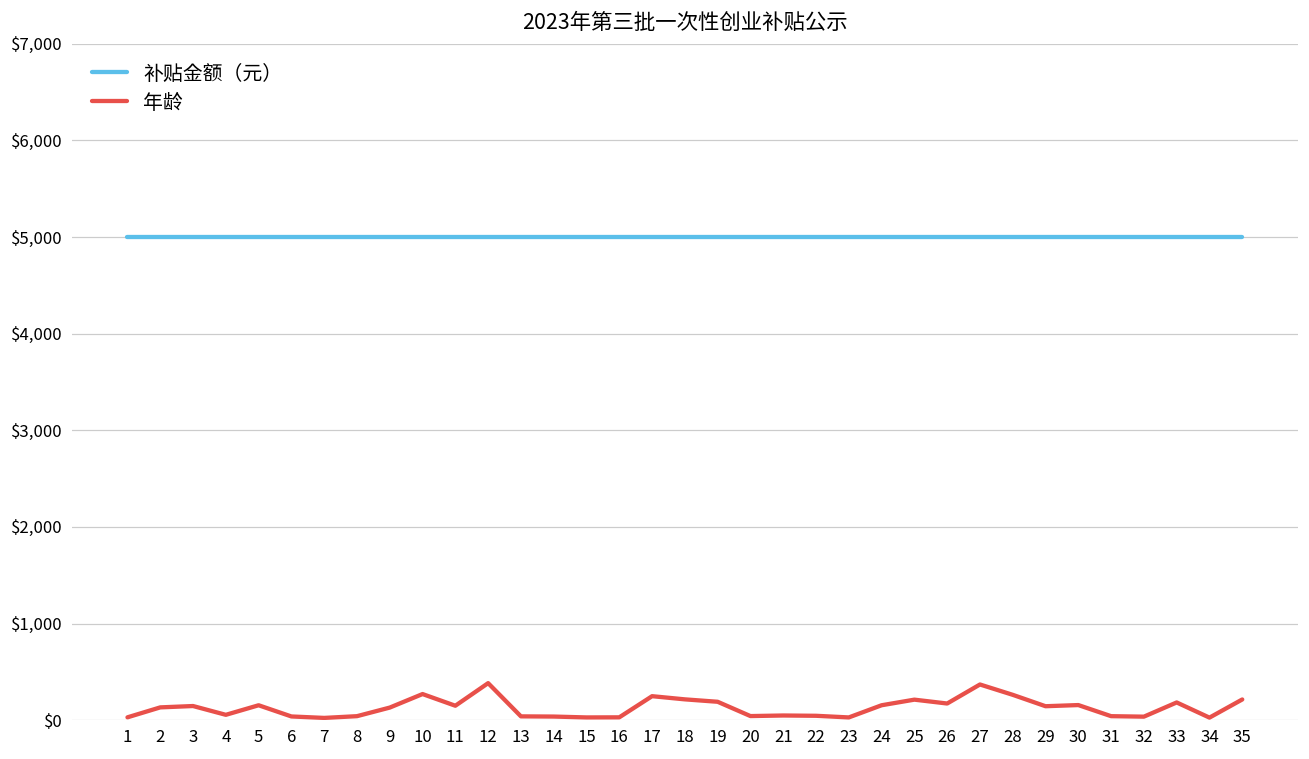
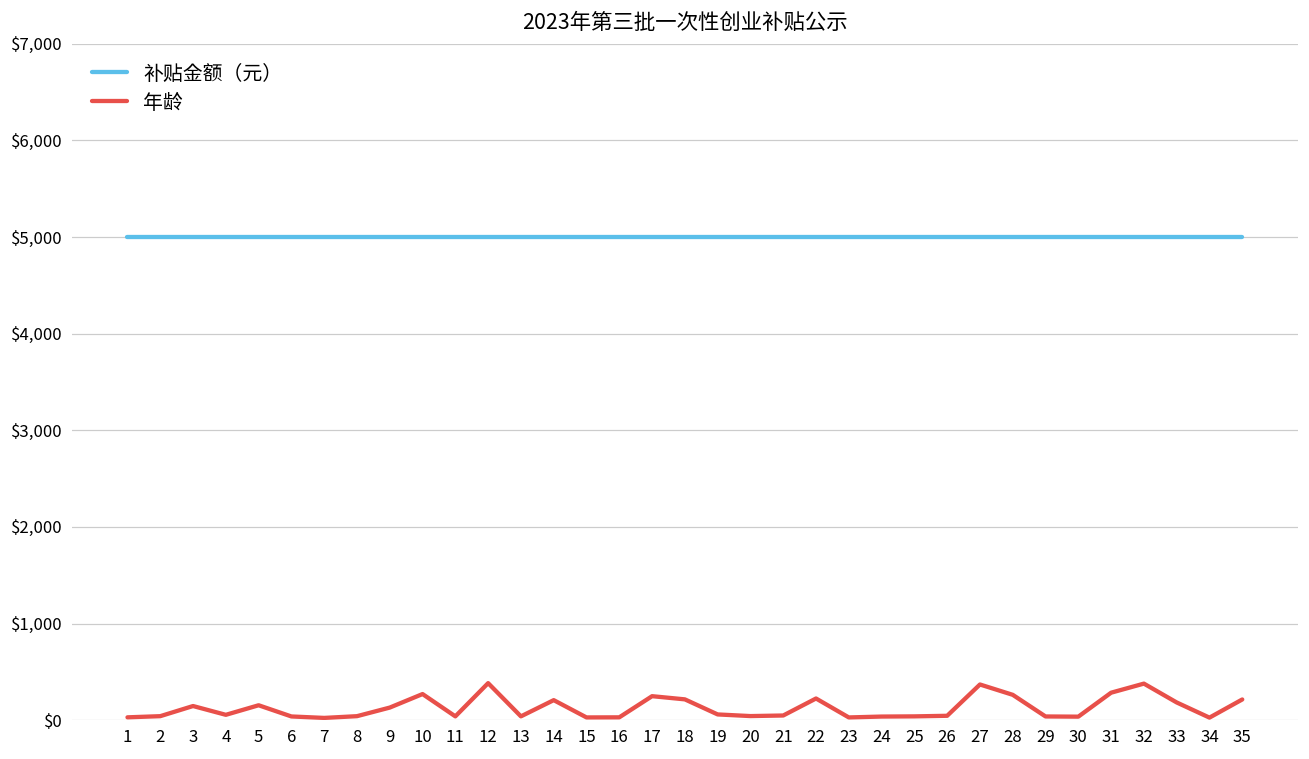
  {
    "补贴金额（元）": {
      "1": "$5,000",
      "2": "$5,000",
      "3": "$5,000",
      "4": "$5,000",
      "5": "$5,000",
      "6": "$5,000",
      "7": "$5,000",
      "8": "$5,000",
      "9": "$5,000",
      "10": "$5,000",
      "11": "$5,000",
      "12": "$5,000",
      "13": "$5,000",
      "14": "$5,000",
      "15": "$5,000",
      "16": "$5,000",
      "17": "$5,000",
      "18": "$5,000",
      "19": "$5,000",
      "20": "$5,000",
      "21": "$5,000",
      "22": "$5,000",
      "23": "$5,000",
      "24": "$5,000",
      "25": "$5,000",
      "26": "$5,000",
      "27": "$5,000",
      "28": "$5,000",
      "29": "$5,000",
      "30": "$5,000",
      "31": "$5,000",
      "32": "$5,000",
      "33": "$5,000",
      "34": "$5,000",
      "35": "$5,000"
    },
    "年龄": {
      "1": "$0",
-     "2": "$100",
+     "2": "$0",
      "3": "$100",
      "4": "$100",
      "5": "$200",
      "6": "$0",
      "7": "$0",
      "8": "$0",
      "9": "$100",
      "10": "$300",
-     "11": "$100",
+     "11": "$0",
      "12": "$400",
      "13": "$0",
-     "14": "$0",
+     "14": "$200",
      "15": "$0",
      "16": "$0",
      "17": "$200",
      "18": "$200",
-     "19": "$200",
+     "19": "$100",
      "20": "$0",
      "21": "$0",
-     "22": "$0",
+     "22": "$200",
      "23": "$0",
-     "24": "$200",
-     "25": "$200",
-     "26": "$200",
+     "24": "$0",
+     "25": "$0",
+     "26": "$0",
      "27": "$400",
      "28": "$300",
-     "29": "$100",
-     "30": "$200",
-     "31": "$0",
-     "32": "$0",
+     "29": "$0",
+     "30": "$0",
+     "31": "$300",
+     "32": "$400",
      "33": "$200",
      "34": "$0",
      "35": "$200"
    }
  }
